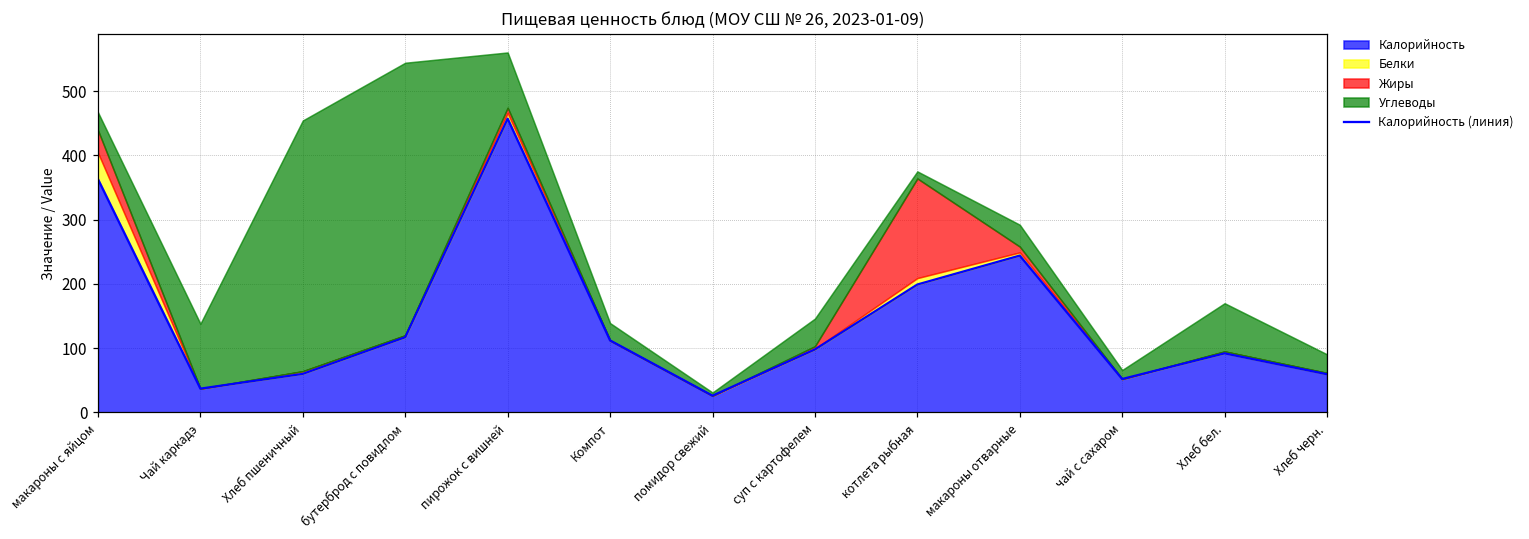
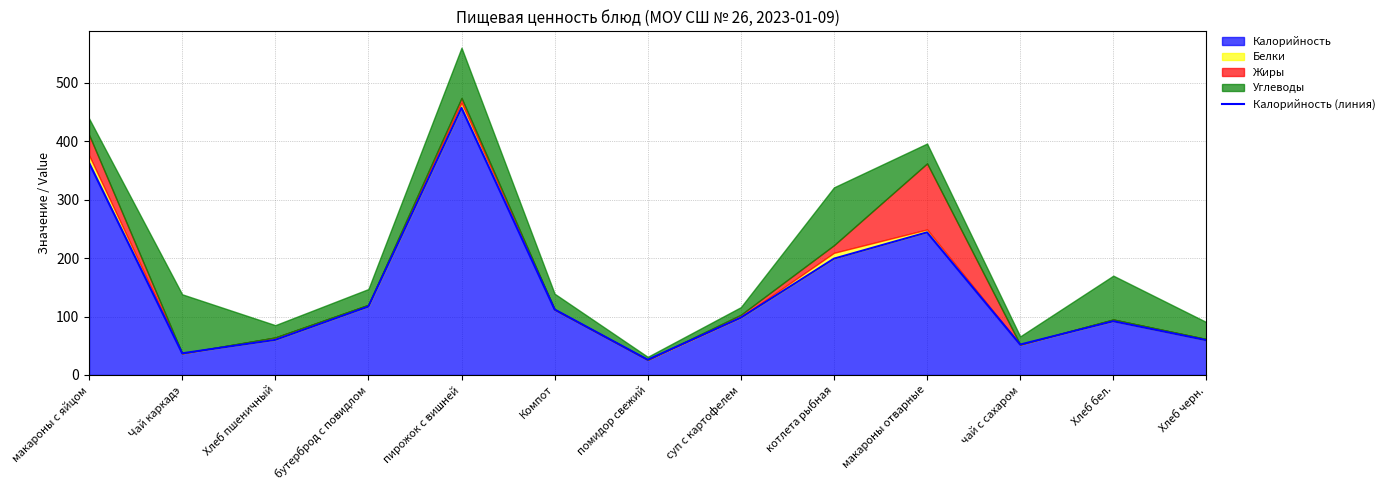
  {
    "Калорийность": {
      "макароны с яйцом": 360,
      "пирожок с вишней": 460,
      "котлета рыбная": 200,
      "макароны отварные": 240
    },
    "Белки": {
-     "макароны с яйцом": 40,
+     "макароны с яйцом": 10,
      "пирожок с вишней": 10,
      "котлета рыбная": 10,
      "макароны отварные": 10
    },
    "Жиры": {
      "макароны с яйцом": 40,
      "пирожок с вишней": 10,
-     "котлета рыбная": 160,
-     "макароны отварные": 10
+     "котлета рыбная": 10,
+     "макароны отварные": 110
    },
    "Углеводы": {
      "макароны с яйцом": 30,
      "Чай каркадэ": 100,
-     "Хлеб пшеничный": 390,
-     "бутерброд с повидлом": 420,
+     "Хлеб пшеничный": 20,
+     "бутерброд с повидлом": 30,
      "пирожок с вишней": 90,
      "Компот": 30,
      "помидор свежий": 10,
-     "суп с картофелем": 40,
-     "котлета рыбная": 10,
+     "суп с картофелем": 10,
+     "котлета рыбная": 100,
      "макароны отварные": 30,
      "чай с сахаром": 10,
      "Хлеб бел.": 80,
      "Хлеб черн.": 30
    }
  }
